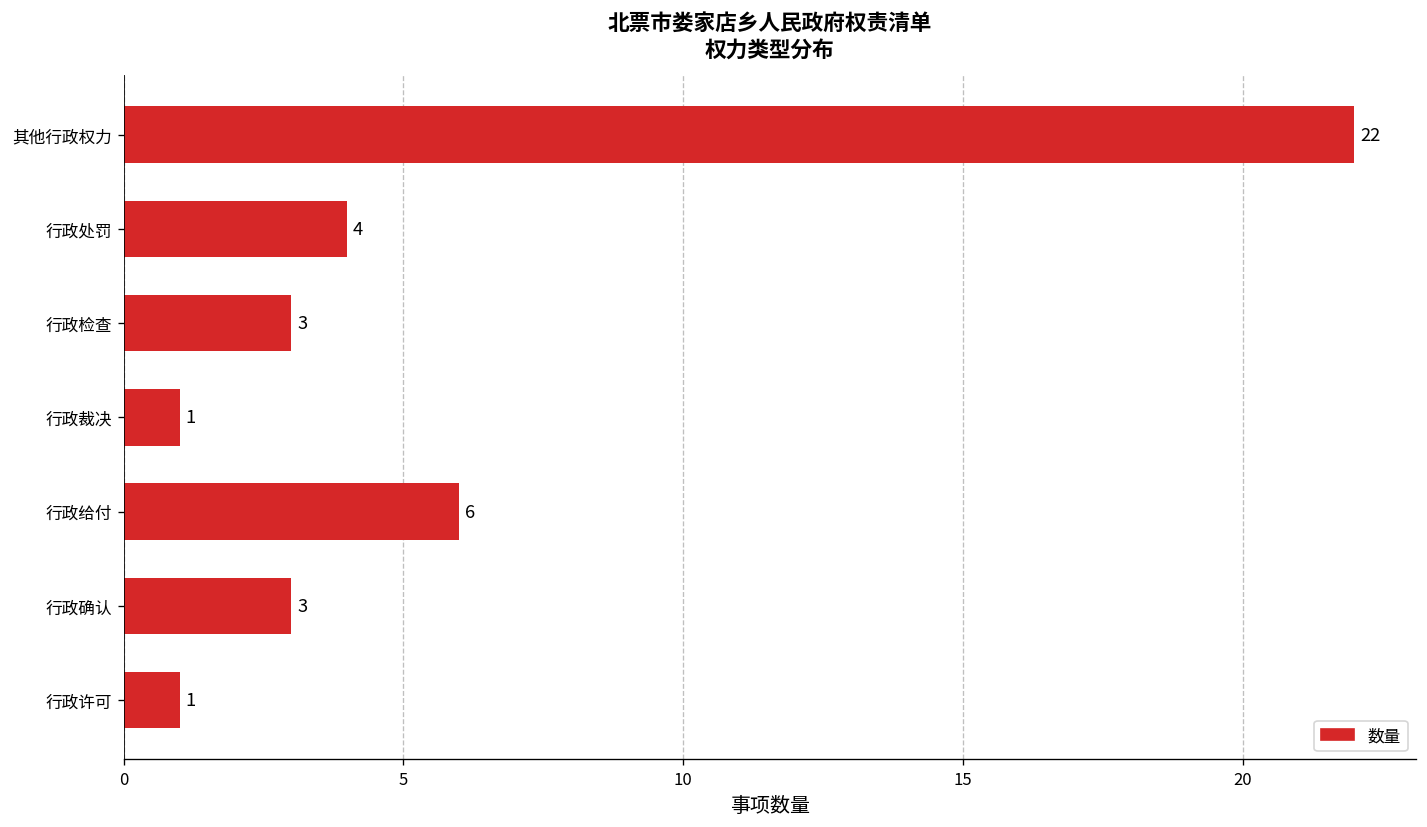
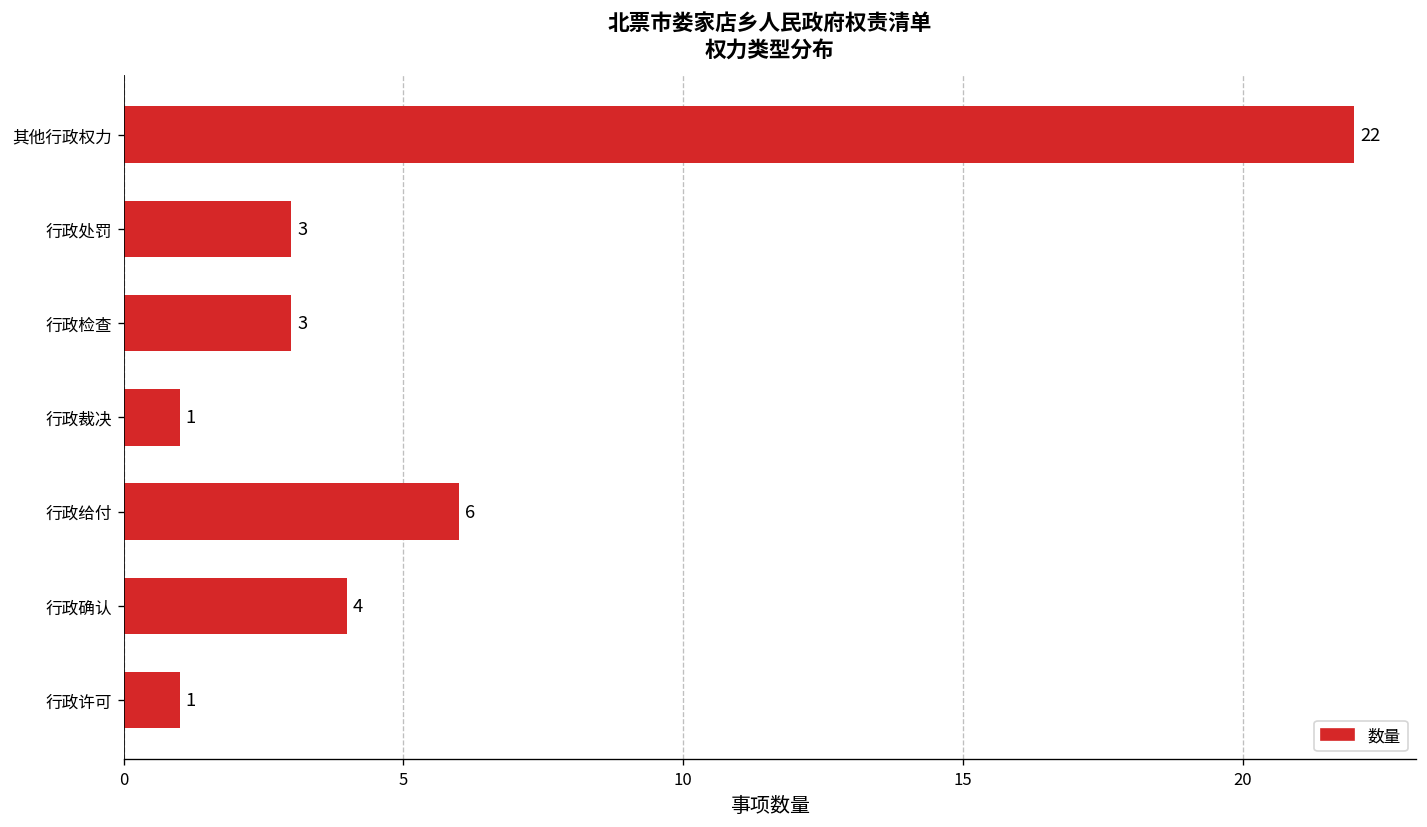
  {
    "其他行政权力": 22,
-   "行政处罚": 4,
+   "行政处罚": 3,
    "行政检查": 3,
    "行政裁决": 1,
    "行政给付": 6,
-   "行政确认": 3,
+   "行政确认": 4,
    "行政许可": 1
  }
